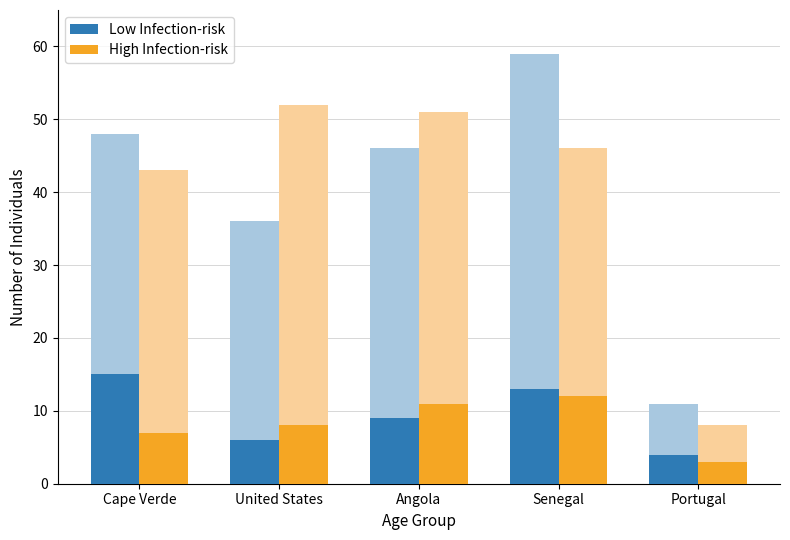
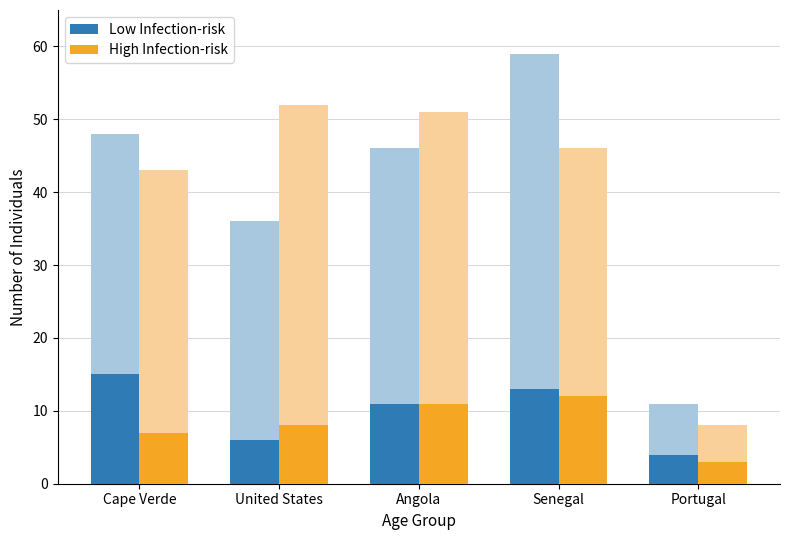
  {
    "Low Infection-risk": {
-     "Angola": 9
+     "Angola": 11
    }
  }
